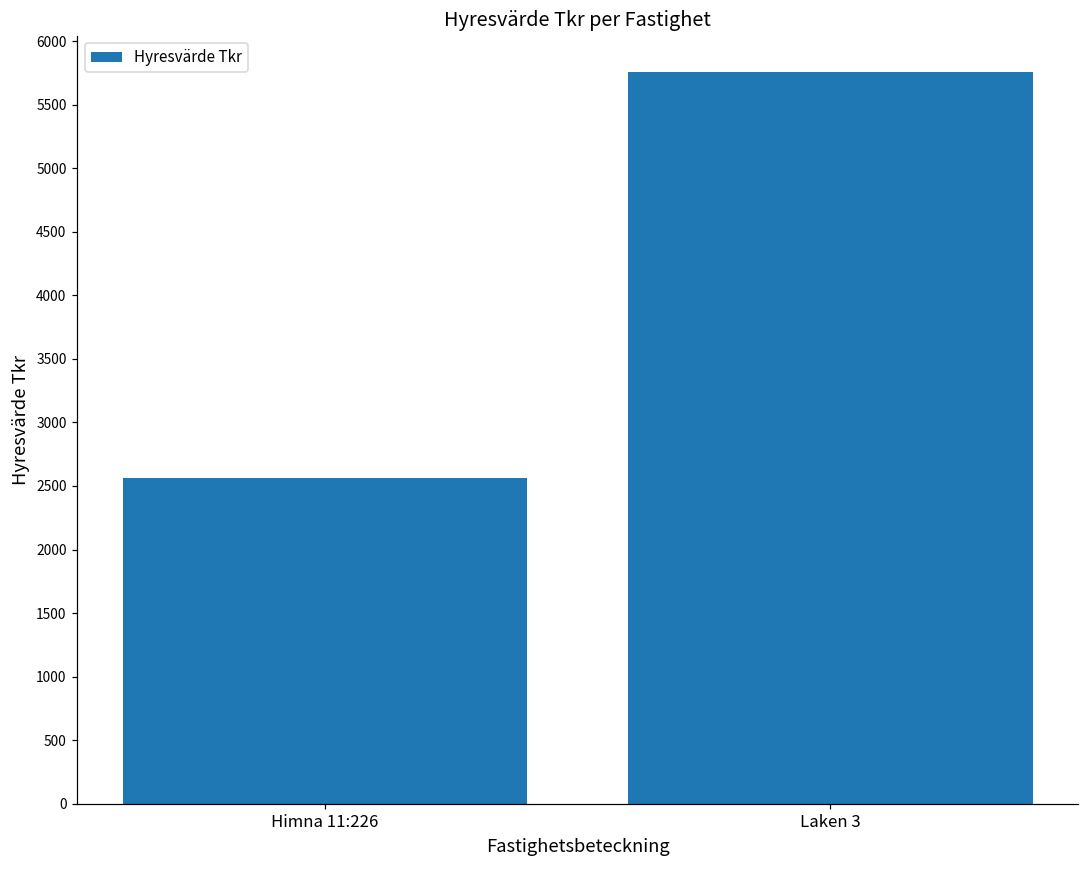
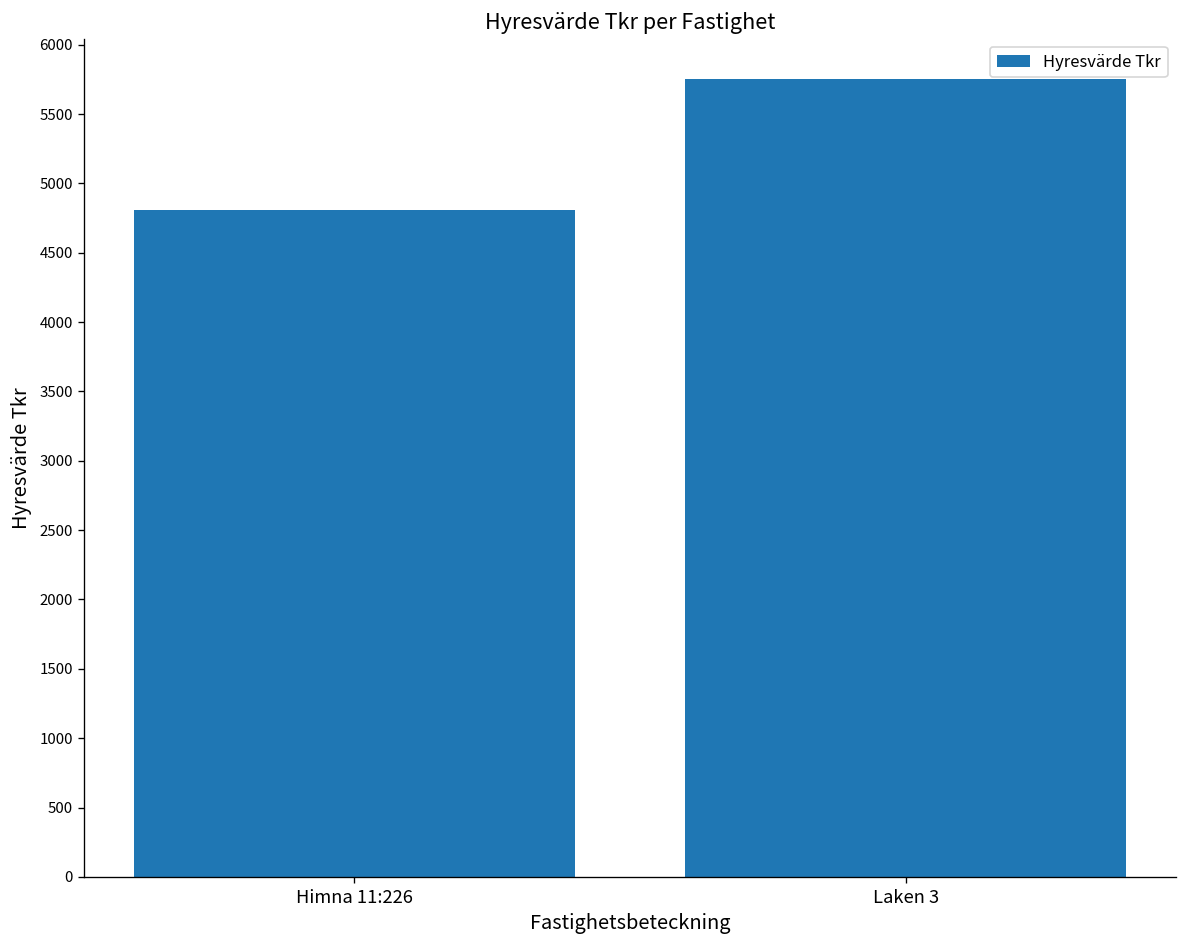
  {
-   "Himna 11:226": 2560,
+   "Himna 11:226": 4810,
    "Laken 3": 5760
  }
